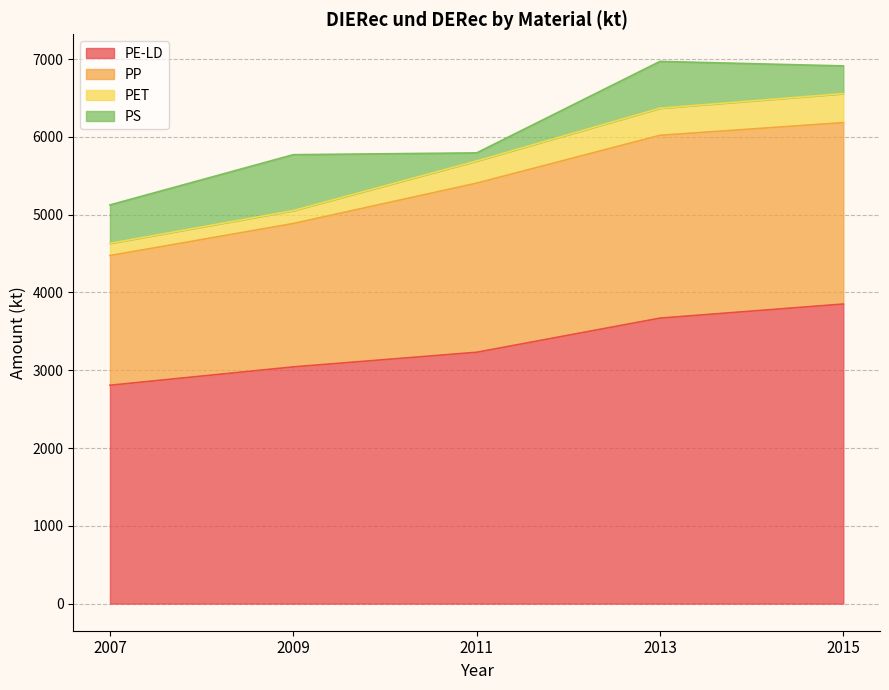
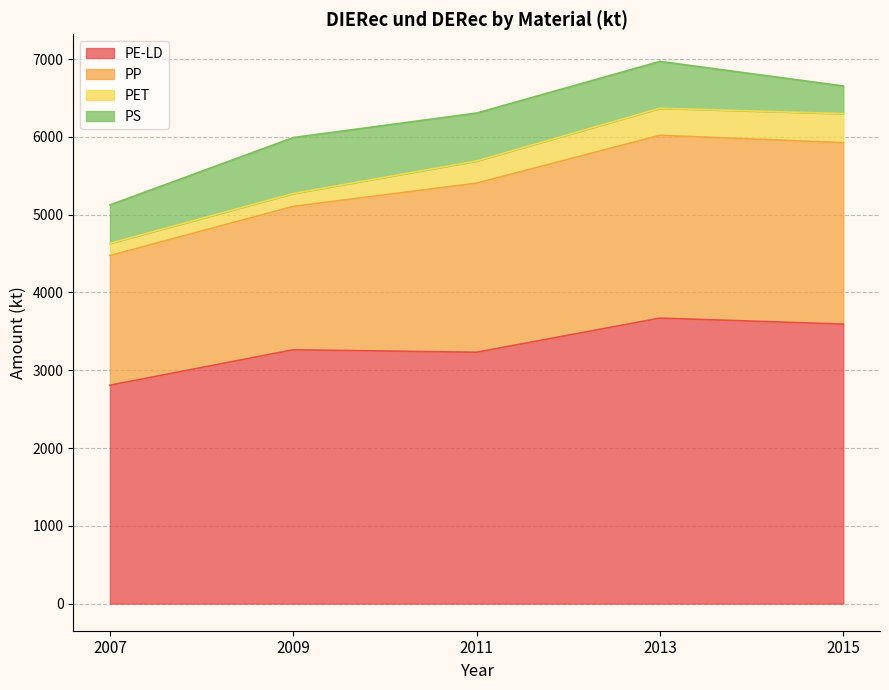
  {
    "PE-LD": {
      "2007": 2800,
-     "2009": 3000,
+     "2009": 3300,
      "2011": 3200,
      "2013": 3700,
-     "2015": 3900
+     "2015": 3600
    },
    "PS": {
      "2007": 500,
      "2009": 700,
-     "2011": 100,
+     "2011": 600,
      "2013": 600,
      "2015": 400
    }
  }
